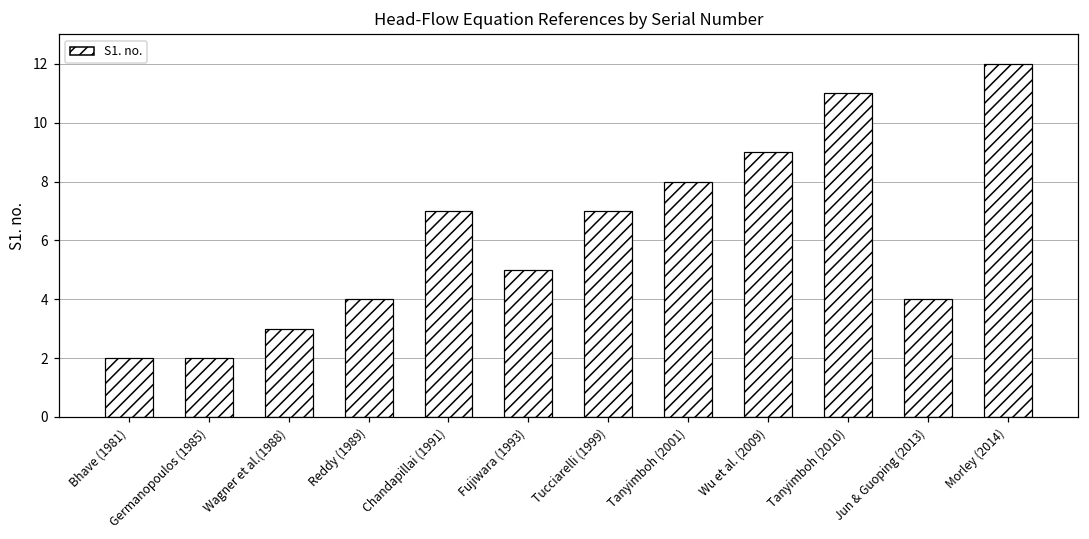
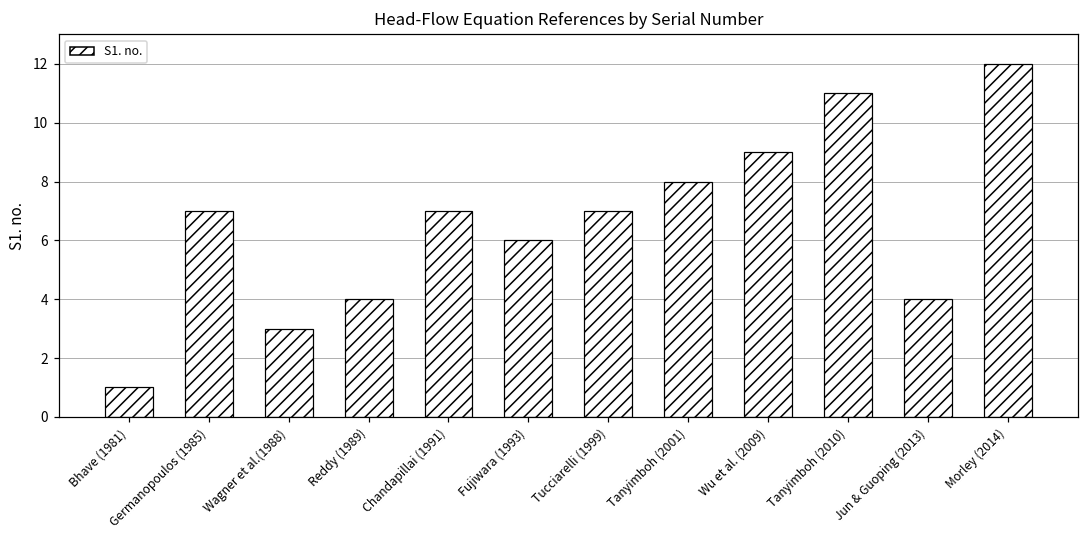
  {
-   "Bhave (1981)": 2,
-   "Germanopoulos (1985)": 2,
+   "Bhave (1981)": 1,
+   "Germanopoulos (1985)": 7,
    "Wagner et al.(1988)": 3,
    "Reddy (1989)": 4,
    "Chandapillai (1991)": 7,
-   "Fujiwara (1993)": 5,
+   "Fujiwara (1993)": 6,
    "Tucciarelli (1999)": 7,
    "Tanyimboh (2001)": 8,
    "Wu et al. (2009)": 9,
    "Tanyimboh (2010)": 11,
    "Jun & Guoping (2013)": 4,
    "Morley (2014)": 12
  }
